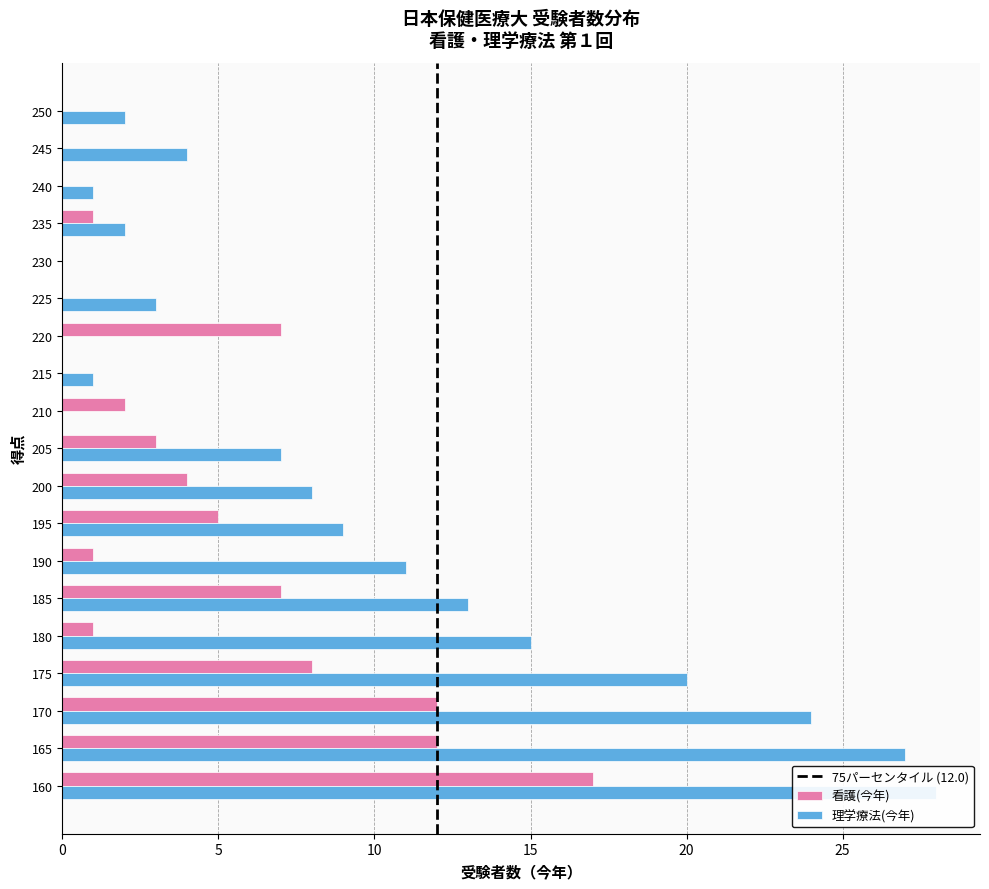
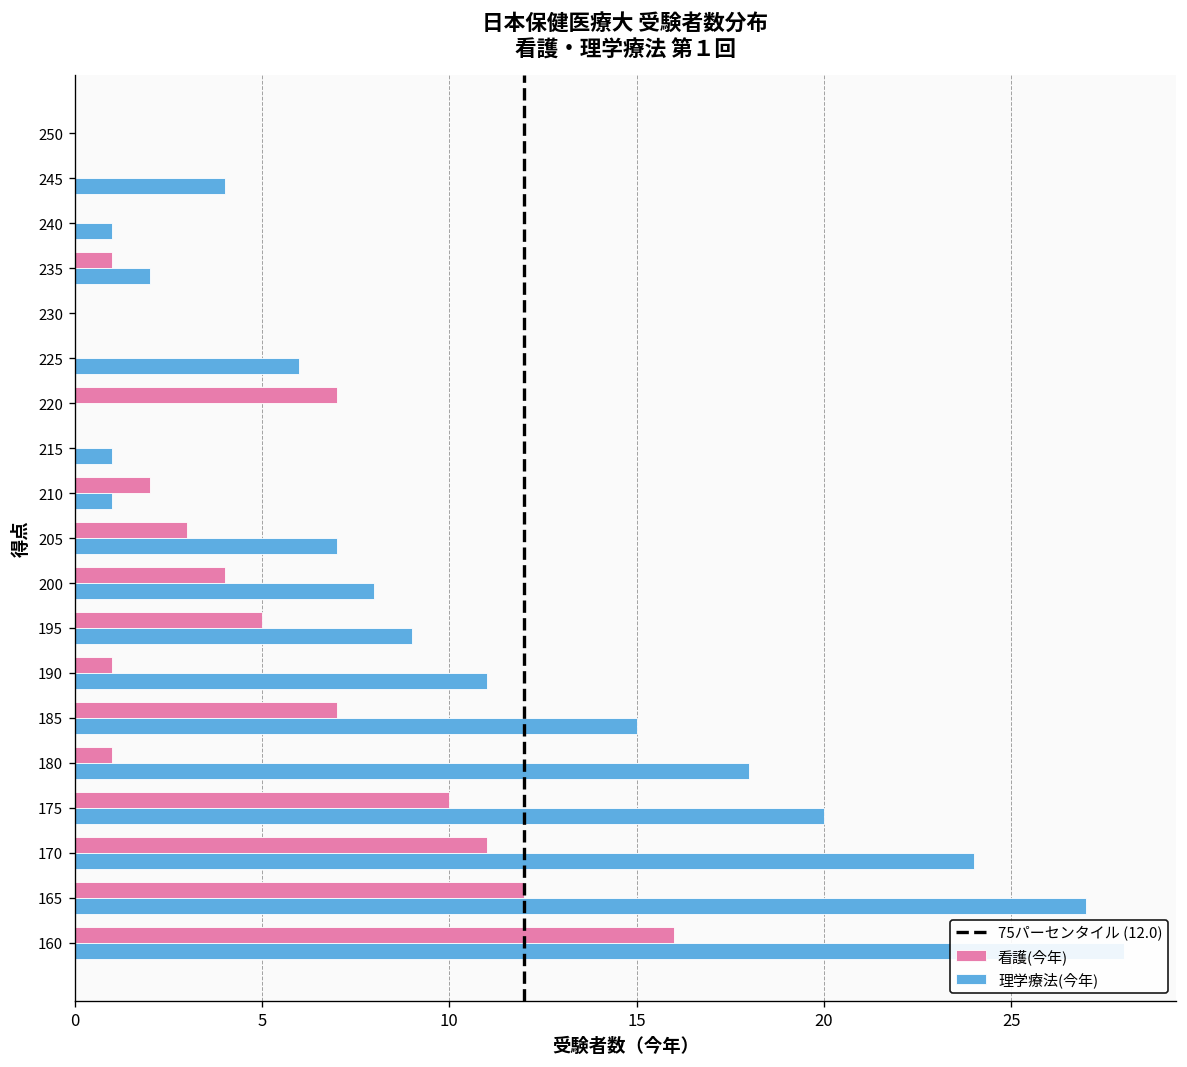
  {
    "看護(今年)": {
      "250": 0,
      "245": 0,
      "240": 0,
      "235": 1,
      "230": 0,
      "225": 0,
      "220": 7,
      "215": 0,
      "210": 2,
      "205": 3,
      "200": 4,
      "195": 5,
      "190": 1,
      "185": 7,
      "180": 1,
-     "175": 8,
-     "170": 12,
+     "175": 10,
+     "170": 11,
      "165": 12,
-     "160": 17
+     "160": 16
    },
    "理学療法(今年)": {
-     "250": 2,
+     "250": 0,
      "245": 4,
      "240": 1,
      "235": 2,
      "230": 0,
-     "225": 3,
+     "225": 6,
      "220": 0,
      "215": 1,
-     "210": 0,
+     "210": 1,
      "205": 7,
      "200": 8,
      "195": 9,
      "190": 11,
-     "185": 13,
-     "180": 15,
+     "185": 15,
+     "180": 18,
      "175": 20,
      "170": 24,
      "165": 27
    }
  }
